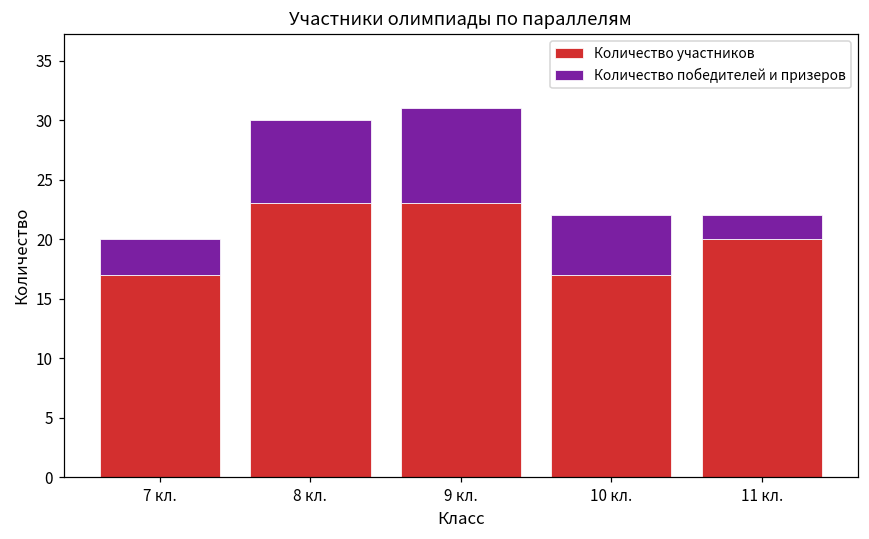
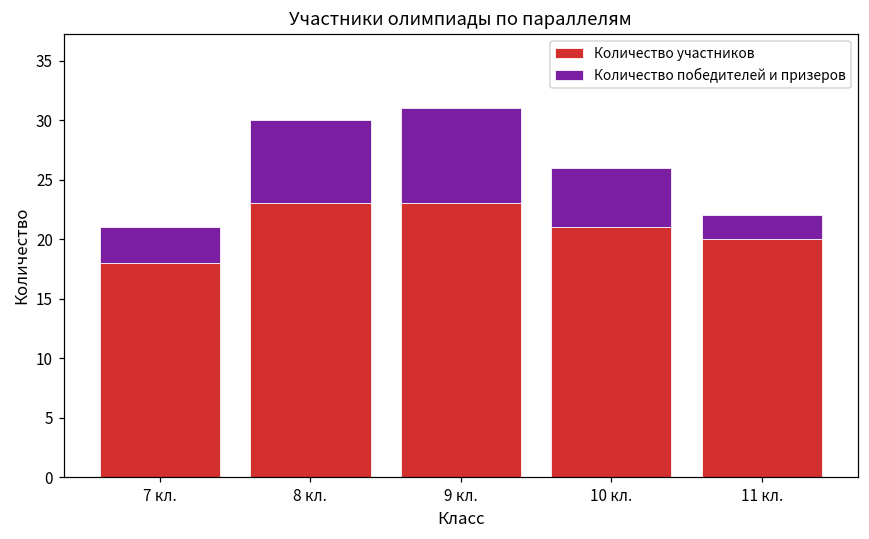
  {
    "Количество участников": {
-     "7 кл.": 17,
+     "7 кл.": 18,
      "8 кл.": 23,
      "9 кл.": 23,
-     "10 кл.": 17,
+     "10 кл.": 21,
      "11 кл.": 20
    },
    "Количество победителей и призеров": {
      "7 кл.": 3,
      "8 кл.": 7,
      "9 кл.": 8,
      "10 кл.": 5,
      "11 кл.": 2
    }
  }
